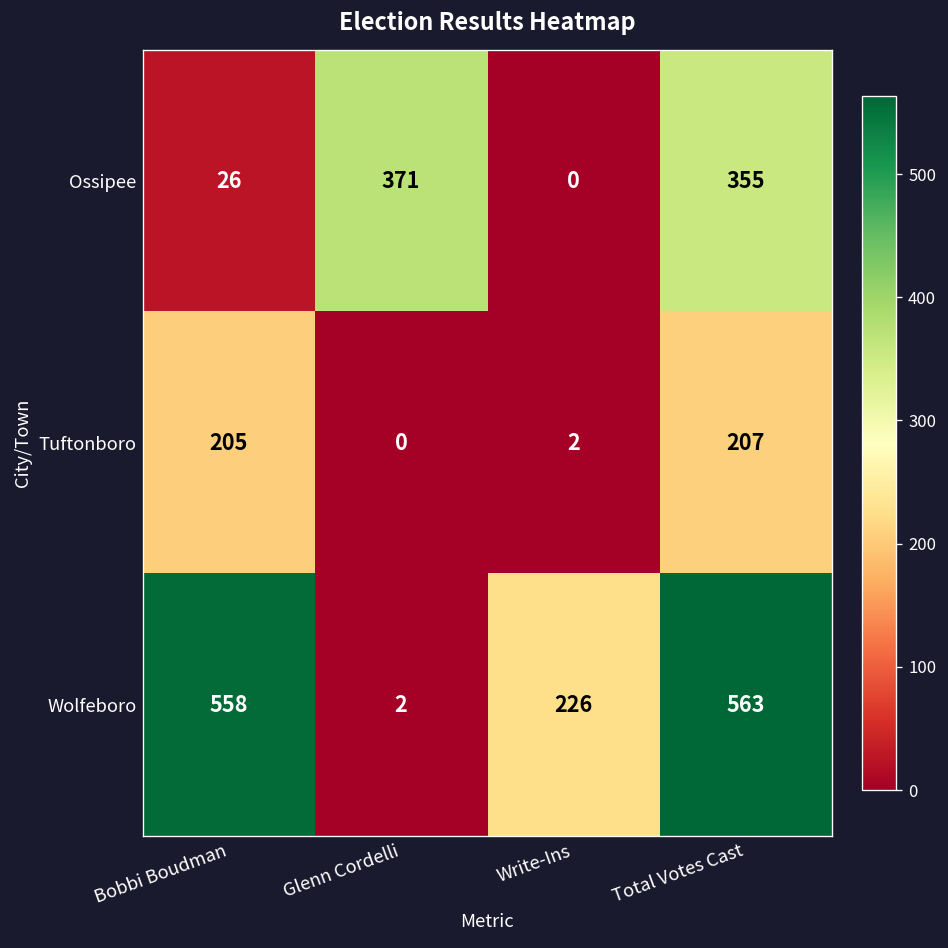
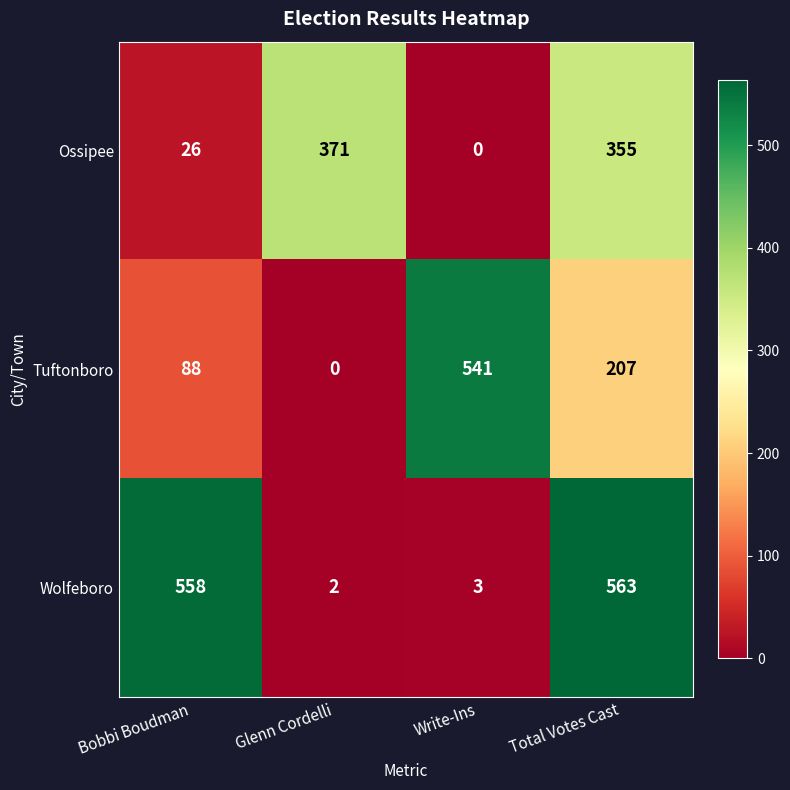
  {
    "Ossipee": {
      "Bobbi Boudman": 26,
      "Glenn Cordelli": 371,
      "Write-Ins": 0,
      "Total Votes Cast": 355
    },
    "Tuftonboro": {
-     "Bobbi Boudman": 205,
+     "Bobbi Boudman": 88,
      "Glenn Cordelli": 0,
-     "Write-Ins": 2,
+     "Write-Ins": 541,
      "Total Votes Cast": 207
    },
    "Wolfeboro": {
      "Bobbi Boudman": 558,
      "Glenn Cordelli": 2,
-     "Write-Ins": 226,
+     "Write-Ins": 3,
      "Total Votes Cast": 563
    }
  }
